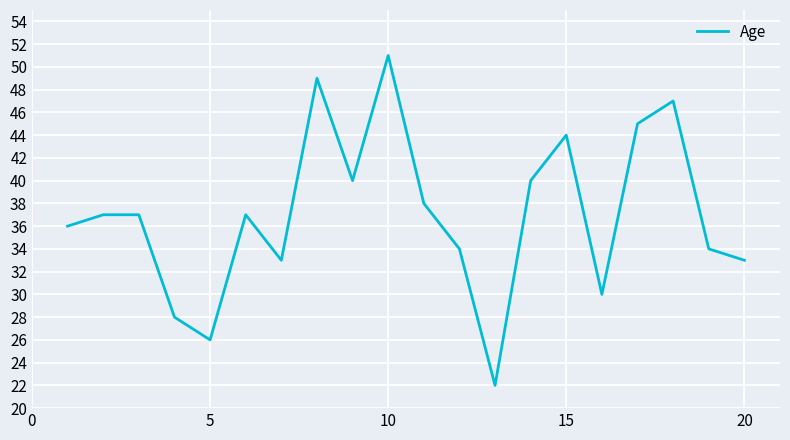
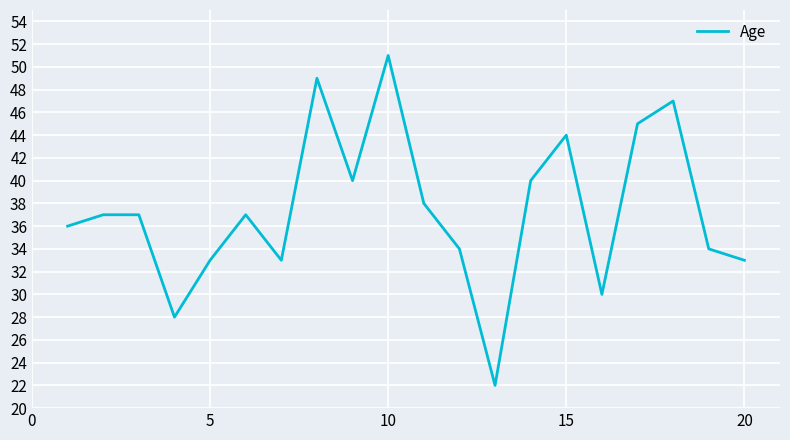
  {
-   "5": 26,
+   "5": 33,
    "10": 51,
    "15": 44,
    "20": 33
  }
